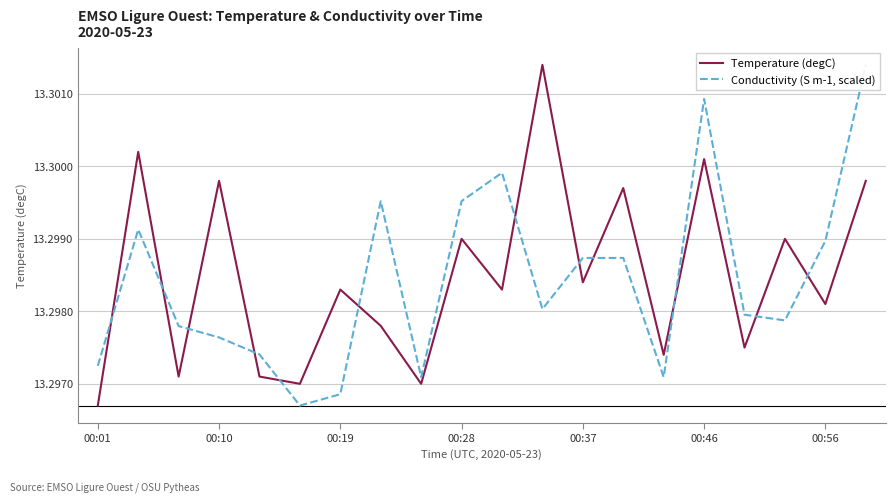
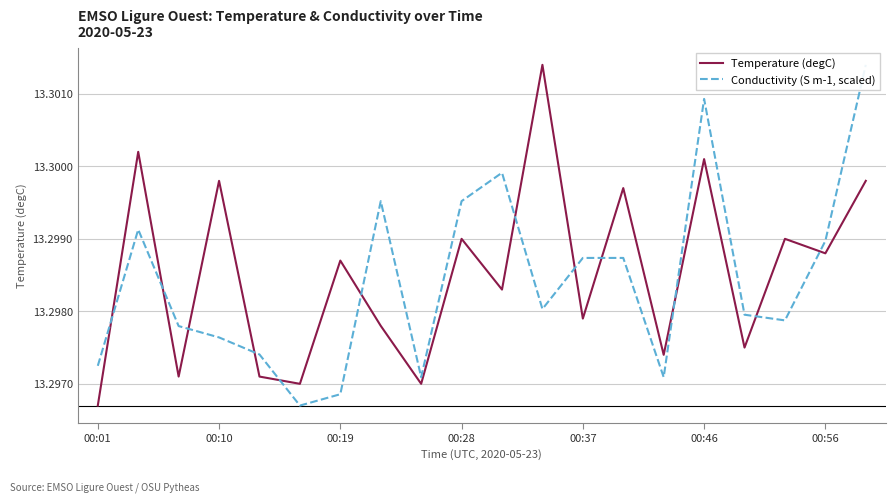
  {
    "Temperature (degC)": {
      "00:01": 13.2967,
      "00:10": 13.2998,
-     "00:19": 13.2983,
+     "00:19": 13.2987,
      "00:28": 13.2990,
-     "00:37": 13.2984,
+     "00:37": 13.2979,
      "00:46": 13.3001,
-     "00:56": 13.2981
+     "00:56": 13.2988
    },
    "Conductivity (S m-1, scaled)": {
      "00:01": 13.2972,
      "00:10": 13.2976,
      "00:19": 13.2969,
      "00:28": 13.2995,
      "00:37": 13.2987,
      "00:46": 13.3009,
      "00:56": 13.2990
    }
  }
